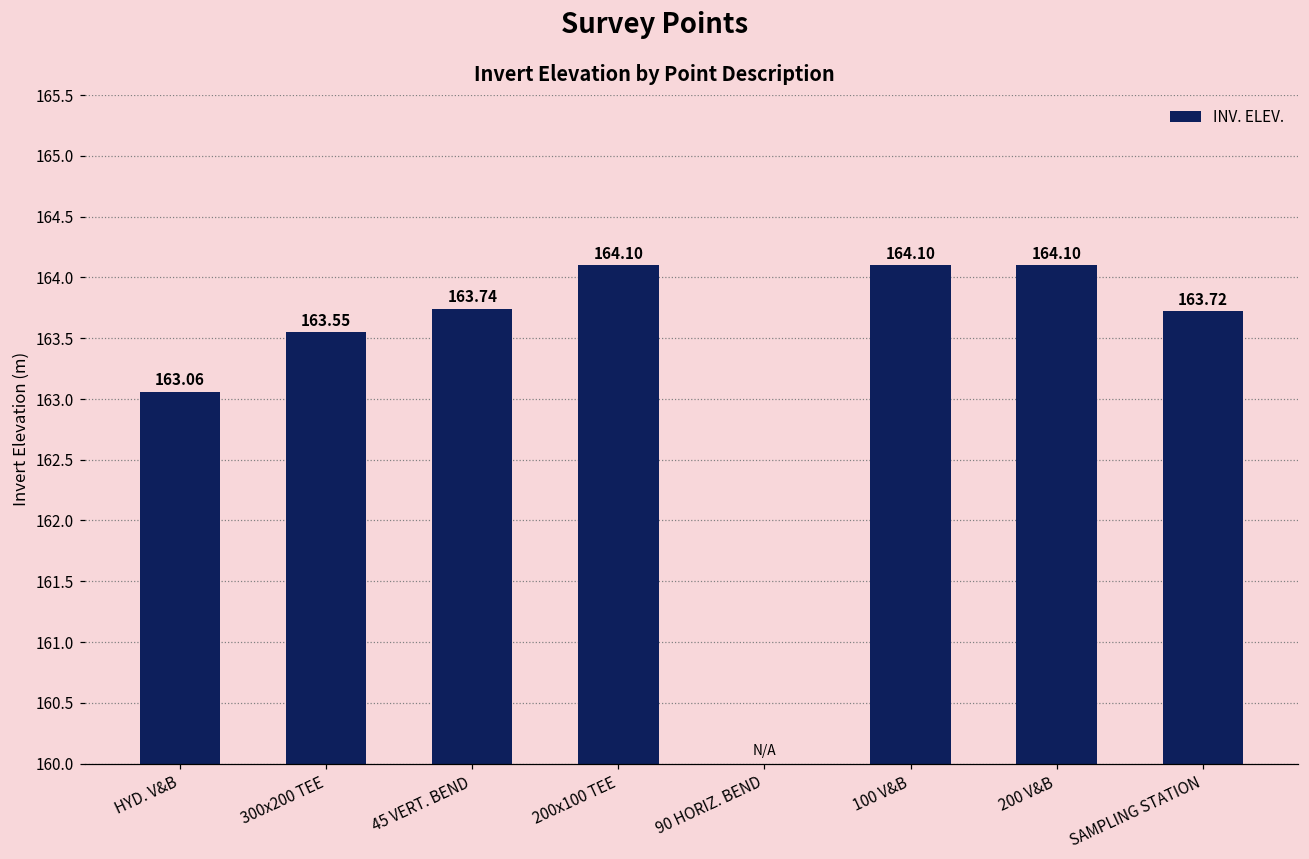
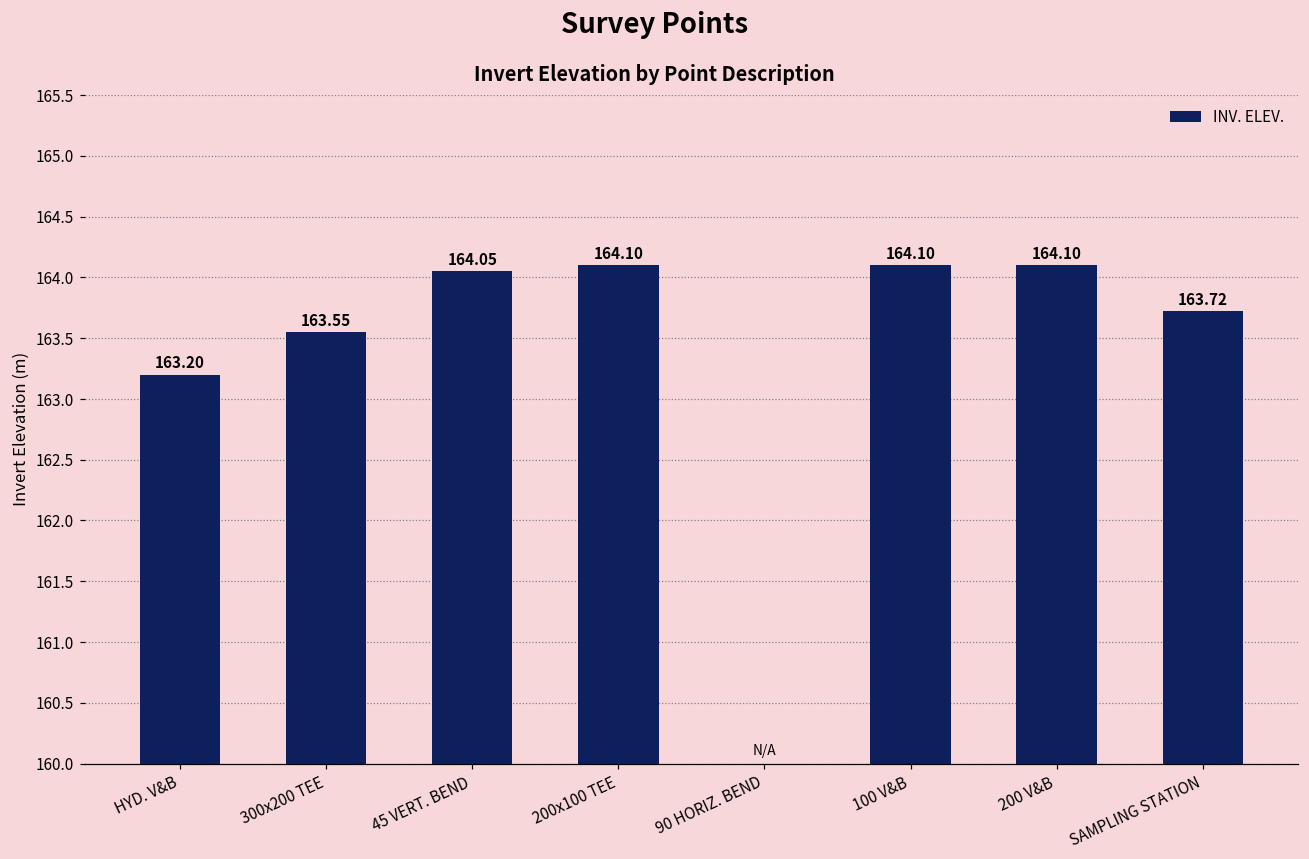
  {
-   "HYD. V&B": 163.06,
+   "HYD. V&B": 163.20,
    "300x200 TEE": 163.55,
-   "45 VERT. BEND": 163.74,
+   "45 VERT. BEND": 164.05,
    "200x100 TEE": 164.10,
    "100 V&B": 164.10,
    "200 V&B": 164.10,
    "SAMPLING STATION": 163.72
  }
